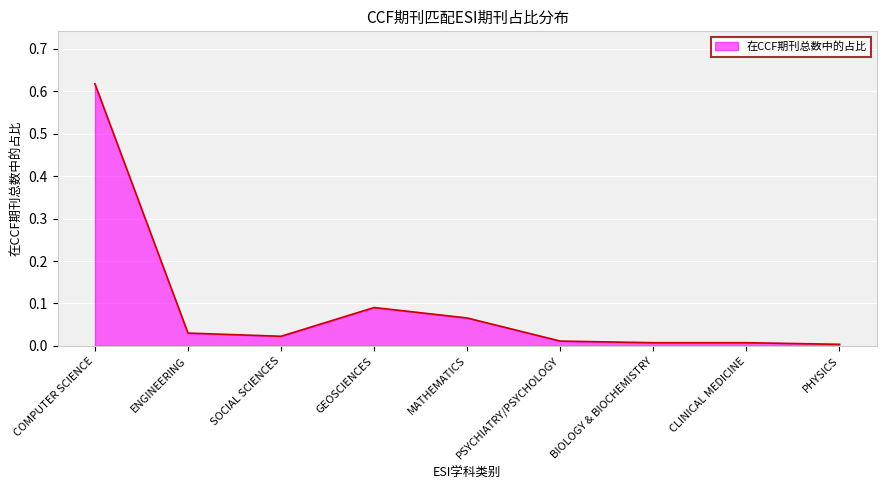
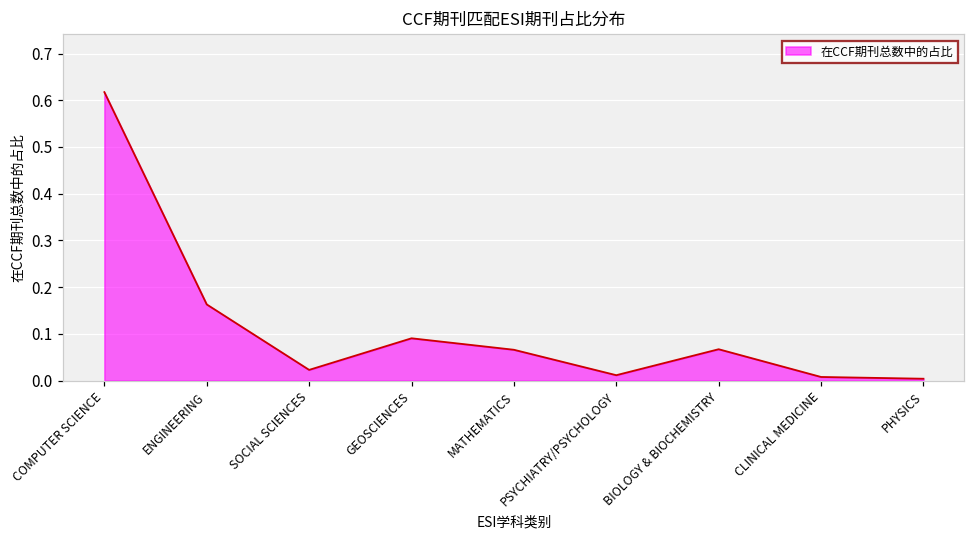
  {
    "COMPUTER SCIENCE": 0.62,
-   "ENGINEERING": 0.03,
+   "ENGINEERING": 0.16,
    "SOCIAL SCIENCES": 0.02,
    "GEOSCIENCES": 0.09,
    "MATHEMATICS": 0.07,
    "PSYCHIATRY/PSYCHOLOGY": 0.01,
-   "BIOLOGY & BIOCHEMISTRY": 0.01,
+   "BIOLOGY & BIOCHEMISTRY": 0.07,
    "CLINICAL MEDICINE": 0.01,
    "PHYSICS": 0.00
  }
